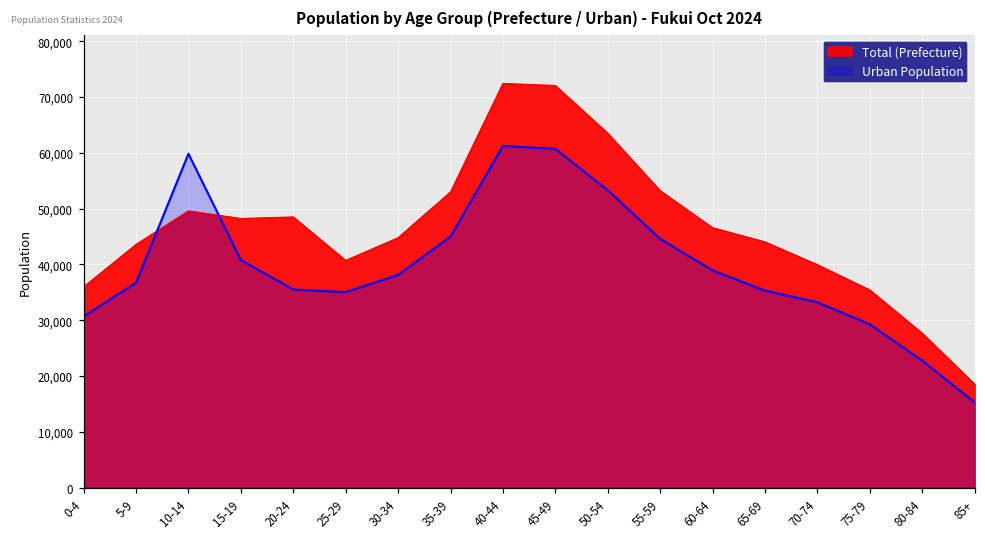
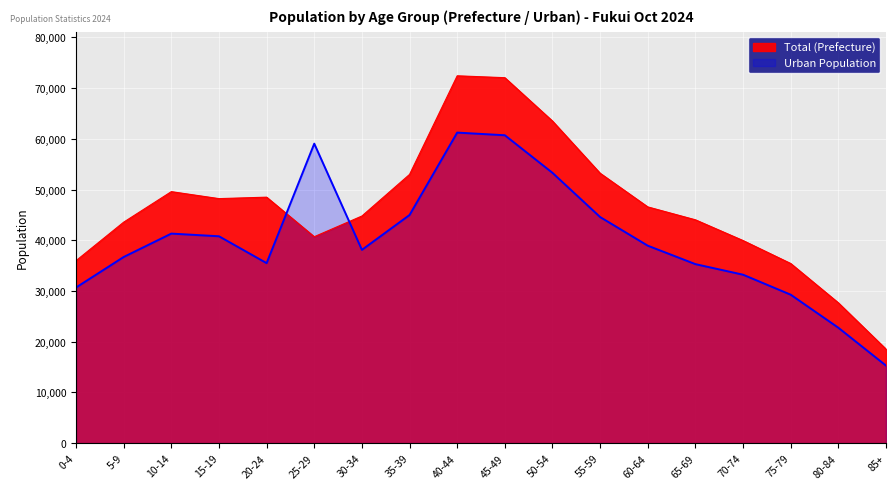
  {
    "Total (Prefecture)": {
      "0-4": "36,000",
      "5-9": "44,000",
      "10-14": "50,000",
      "15-19": "48,000",
      "20-24": "48,000",
      "25-29": "41,000",
      "30-34": "45,000",
      "35-39": "53,000",
      "40-44": "72,000",
      "45-49": "72,000",
      "50-54": "63,000",
      "55-59": "53,000",
      "60-64": "47,000",
      "65-69": "44,000",
      "70-74": "40,000",
      "75-79": "35,000",
      "80-84": "28,000",
      "85+": "19,000"
    },
    "Urban Population": {
      "0-4": "31,000",
      "5-9": "37,000",
-     "10-14": "60,000",
+     "10-14": "41,000",
      "15-19": "41,000",
      "20-24": "35,000",
-     "25-29": "35,000",
+     "25-29": "59,000",
      "30-34": "38,000",
      "35-39": "45,000",
      "40-44": "61,000",
      "45-49": "61,000",
      "50-54": "53,000",
      "55-59": "45,000",
      "60-64": "39,000",
      "65-69": "35,000",
      "70-74": "33,000",
      "75-79": "29,000",
      "80-84": "23,000",
      "85+": "15,000"
    }
  }
